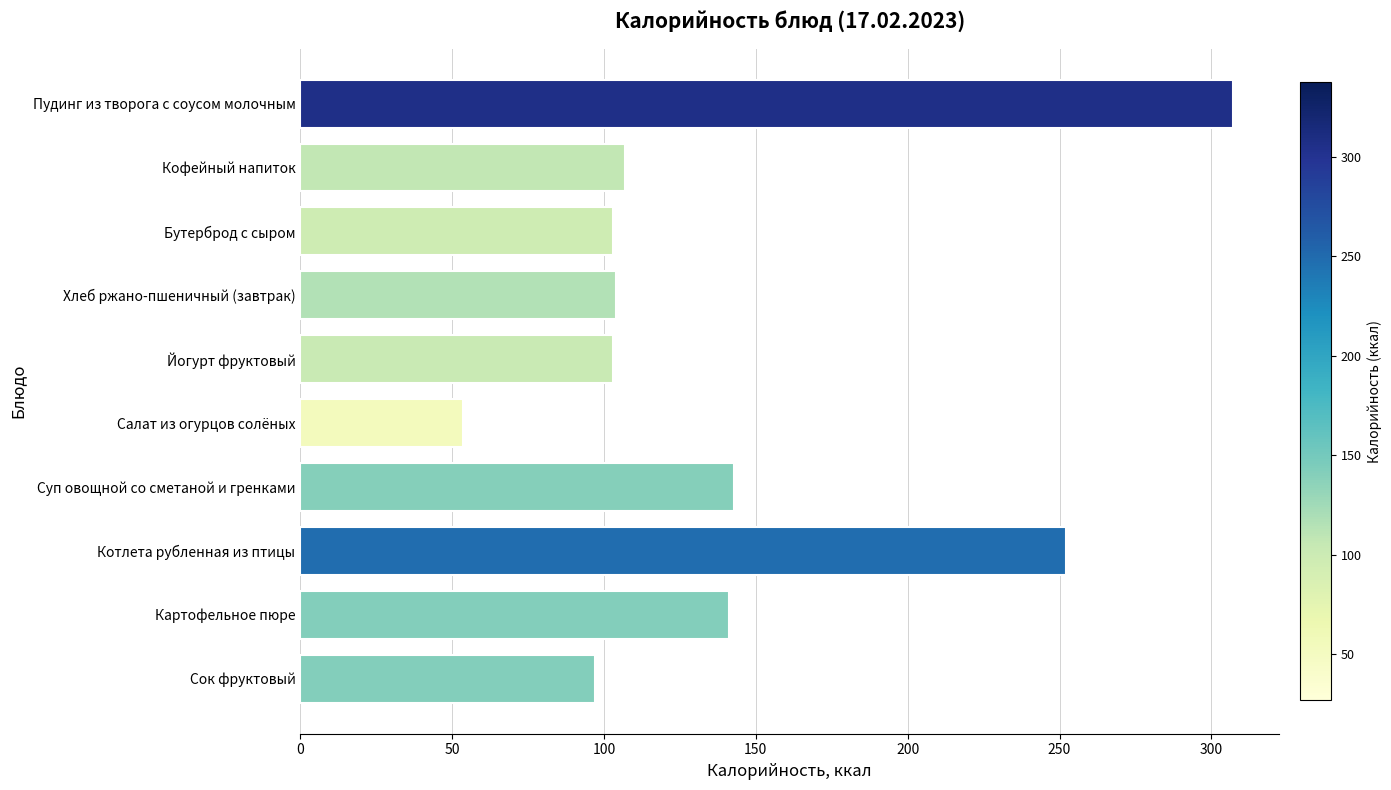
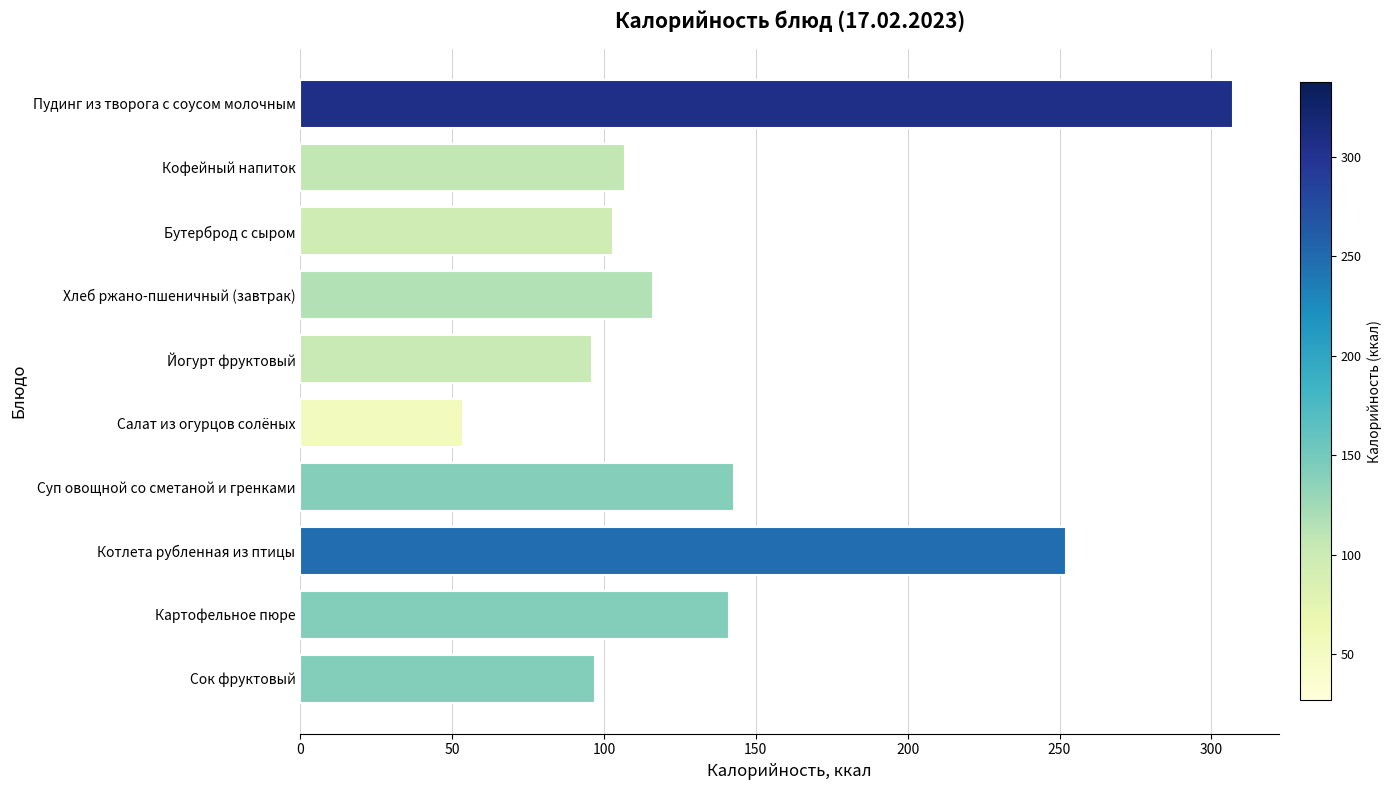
  {
    "Пудинг из творога с соусом молочным": 307,
    "Кофейный напиток": 107,
    "Бутерброд с сыром": 103,
-   "Хлеб ржано-пшеничный (завтрак)": 104,
-   "Йогурт фруктовый": 103,
+   "Хлеб ржано-пшеничный (завтрак)": 116,
+   "Йогурт фруктовый": 96,
    "Салат из огурцов солёных": 54,
    "Суп овощной со сметаной и гренками": 143,
    "Котлета рубленная из птицы": 252,
    "Картофельное пюре": 141,
    "Сок фруктовый": 97
  }
